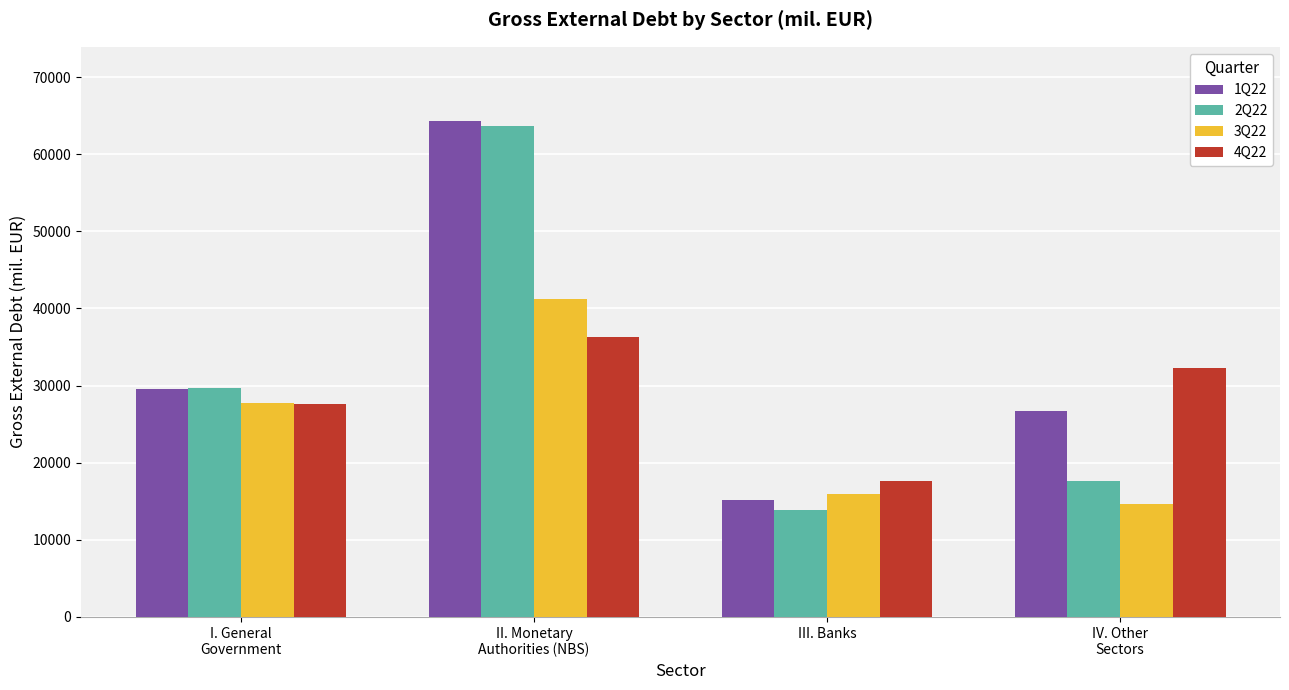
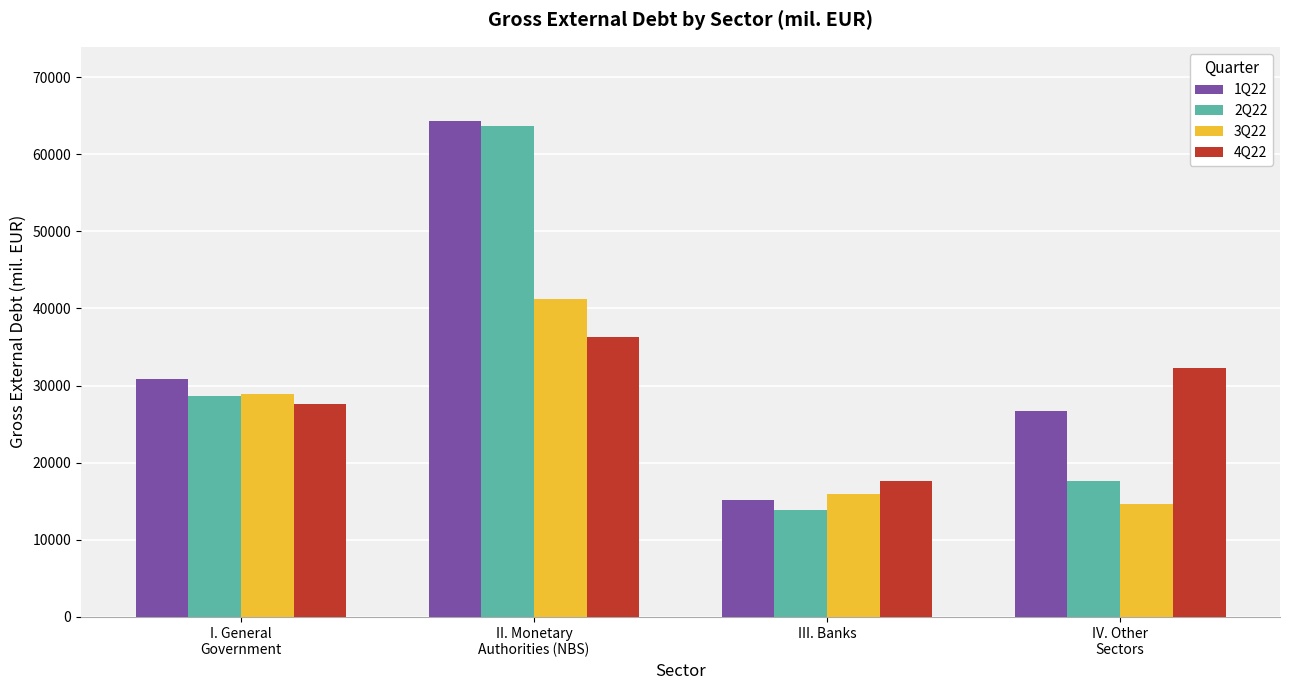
  {
    "1Q22": {
-     "I. General Government": 30000,
+     "I. General Government": 31000,
      "II. Monetary Authorities (NBS)": 64000,
      "III. Banks": 15000,
      "IV. Other Sectors": 27000
    },
    "2Q22": {
-     "I. General Government": 30000,
+     "I. General Government": 29000,
      "II. Monetary Authorities (NBS)": 64000,
      "III. Banks": 14000,
      "IV. Other Sectors": 18000
    },
    "3Q22": {
-     "I. General Government": 28000,
+     "I. General Government": 29000,
      "II. Monetary Authorities (NBS)": 41000,
      "III. Banks": 16000,
      "IV. Other Sectors": 15000
    },
    "4Q22": {
      "I. General Government": 28000,
      "II. Monetary Authorities (NBS)": 36000,
      "III. Banks": 18000,
      "IV. Other Sectors": 32000
    }
  }
